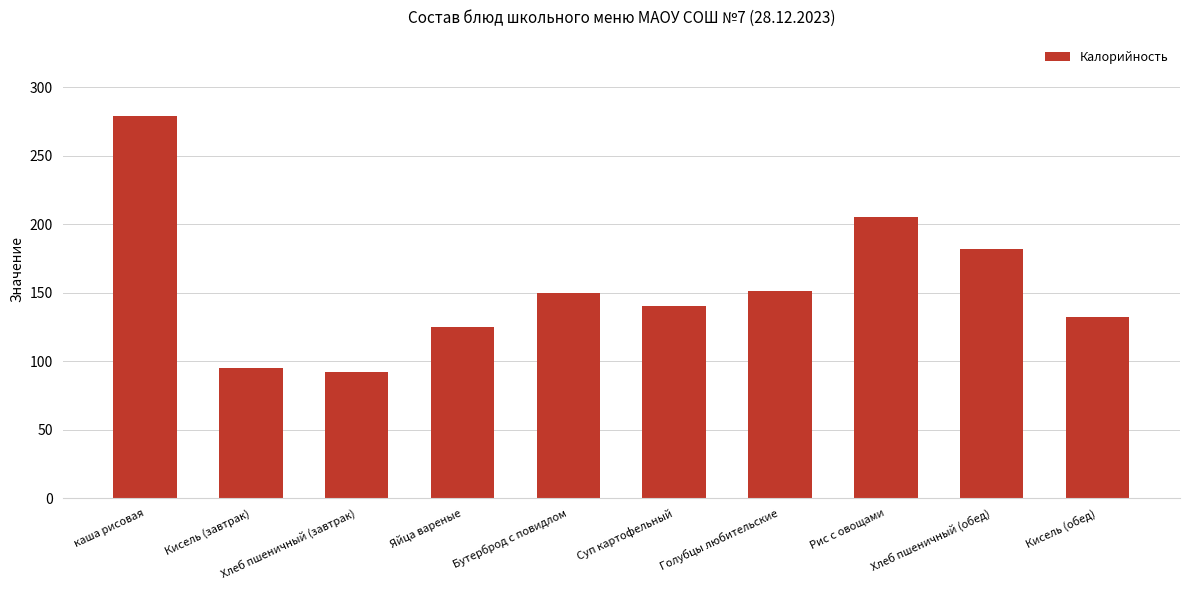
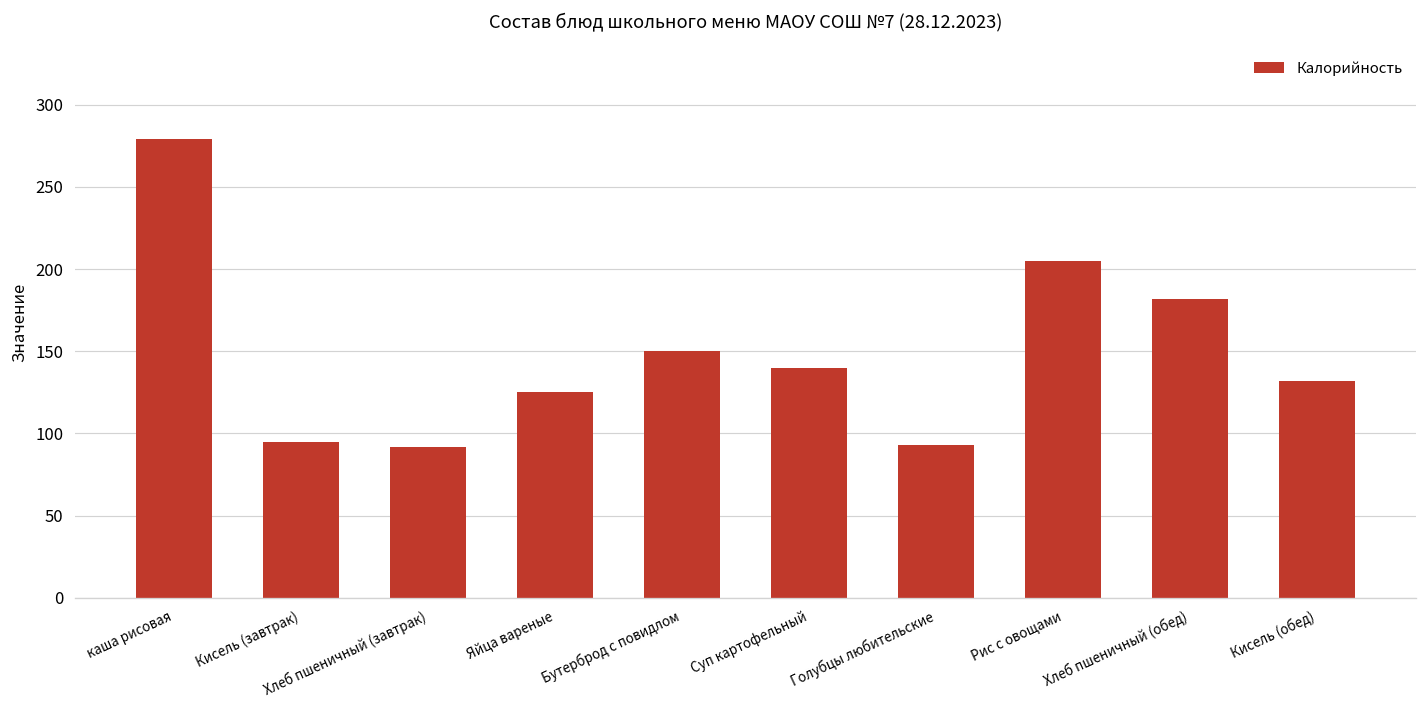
  {
    "каша рисовая": 279,
    "Кисель (завтрак)": 95,
    "Хлеб пшеничный (завтрак)": 92,
    "Яйца вареные": 125,
    "Бутерброд с повидлом": 150,
    "Суп картофельный": 140,
-   "Голубцы любительские": 151,
+   "Голубцы любительские": 93,
    "Рис с овощами": 205,
    "Хлеб пшеничный (обед)": 182,
    "Кисель (обед)": 132
  }
